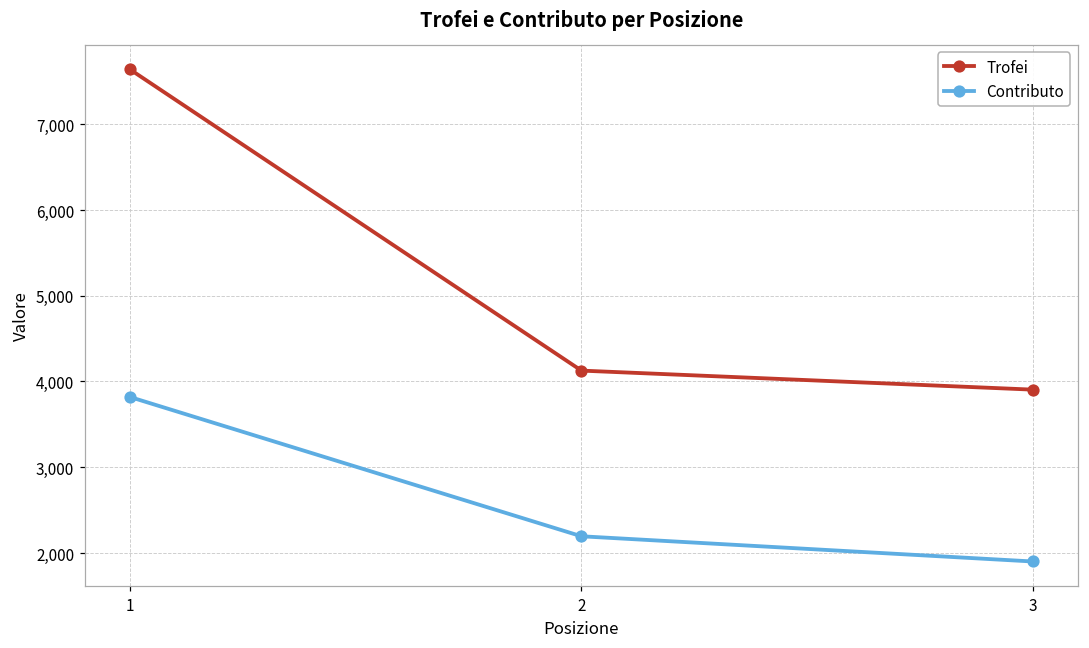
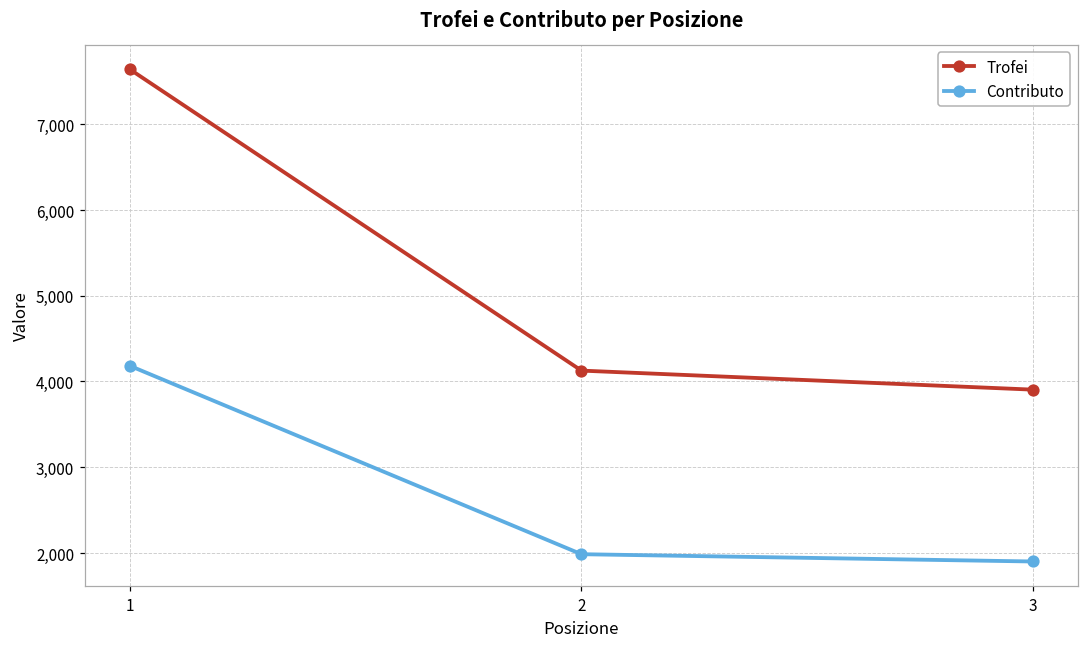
  {
    "Trofei": {
      "1": "7,600",
      "2": "4,100",
      "3": "3,900"
    },
    "Contributo": {
-     "1": "3,800",
-     "2": "2,200",
+     "1": "4,200",
+     "2": "2,000",
      "3": "1,900"
    }
  }
